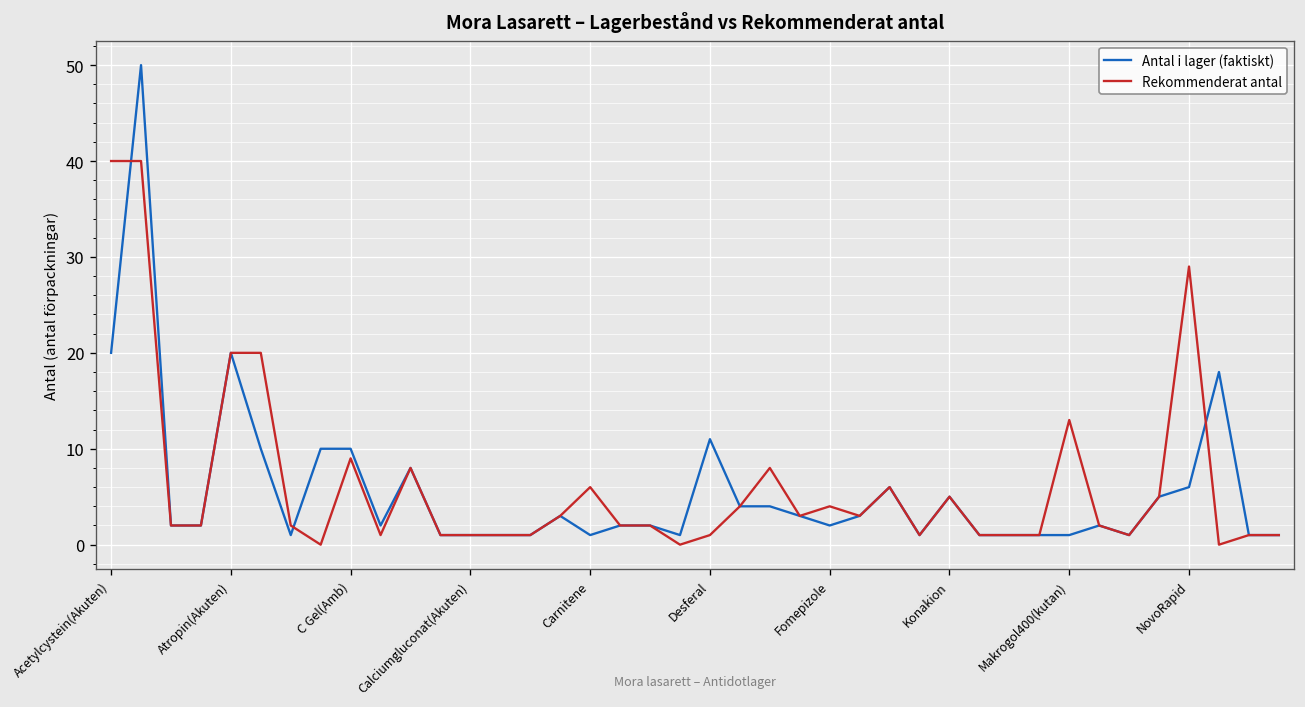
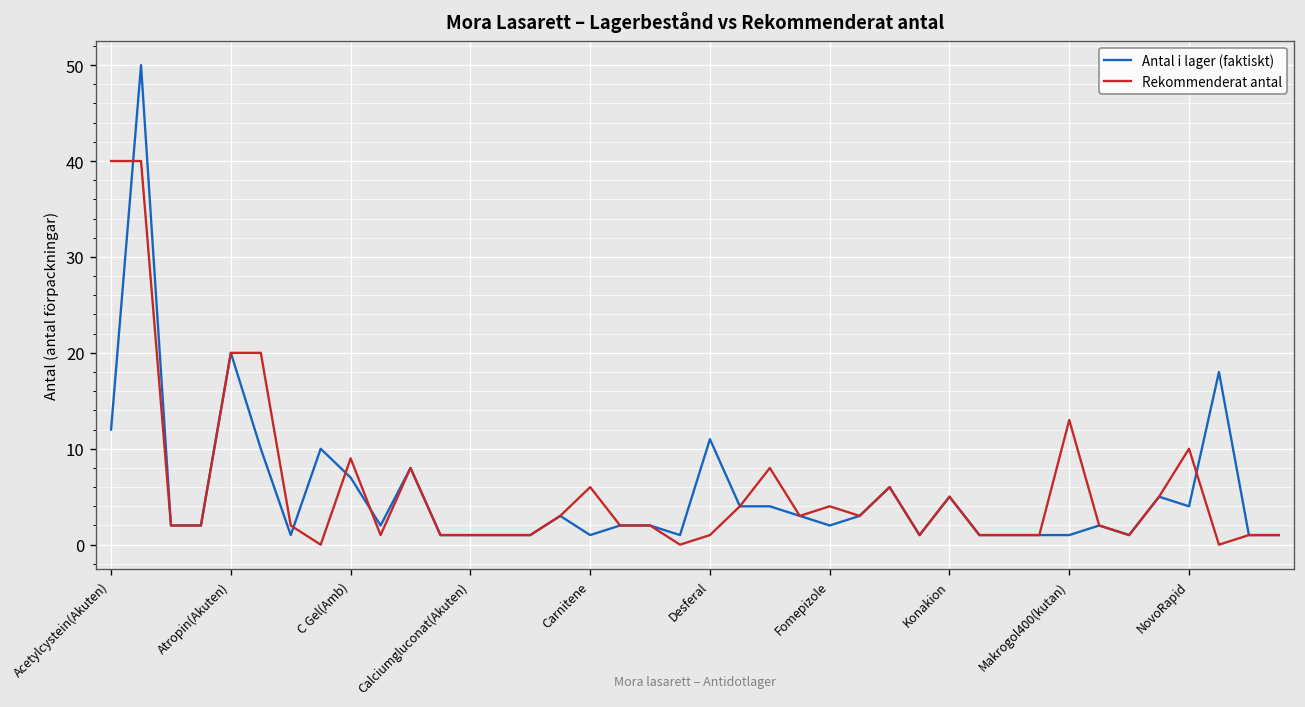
  {
    "Antal i lager (faktiskt)": {
-     "Acetylcystein(Akuten)": 20,
-     "C Gel(Amb)": 10,
+     "Acetylcystein(Akuten)": 12,
+     "C Gel(Amb)": 7,
      "Carnitene": 1,
      "Desferal": 11,
      "Fomepizole": 2,
      "Makrogol400(kutan)": 1,
-     "NovoRapid": 6
+     "NovoRapid": 4
    },
    "Rekommenderat antal": {
      "Acetylcystein(Akuten)": 40,
      "C Gel(Amb)": 9,
      "Carnitene": 6,
      "Desferal": 1,
      "Fomepizole": 4,
      "Makrogol400(kutan)": 13,
-     "NovoRapid": 29
+     "NovoRapid": 10
    }
  }
